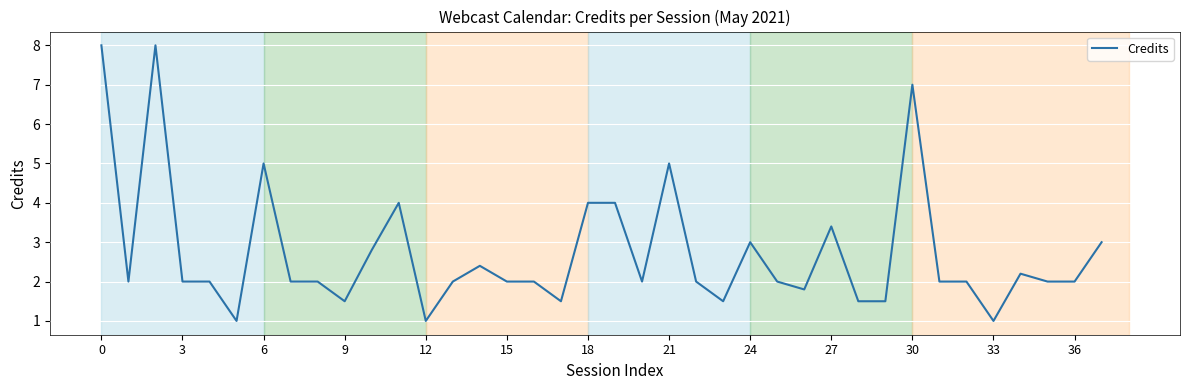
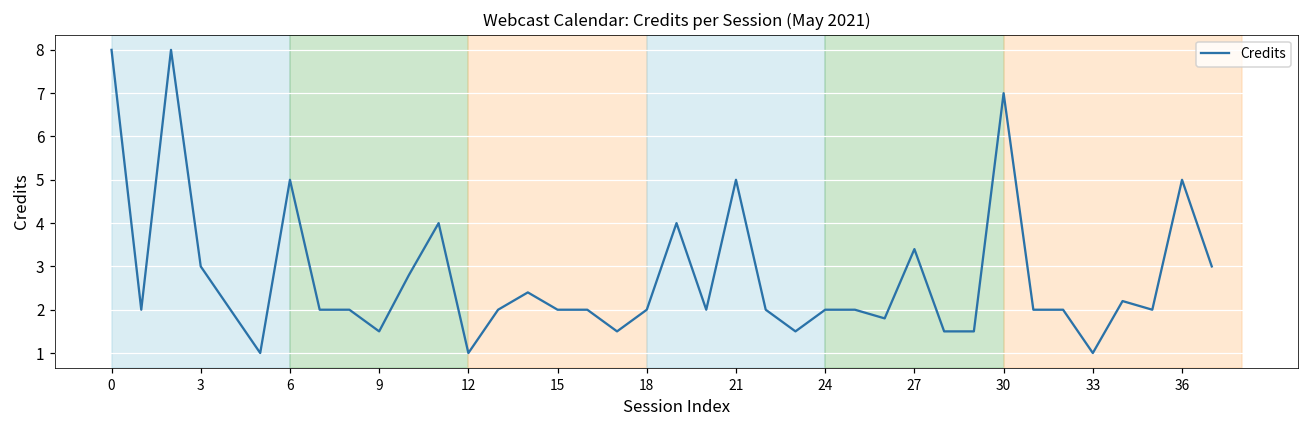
  {
    "0": 8,
-   "3": 2,
+   "3": 3,
    "6": 5,
    "9": 1.5,
    "12": 1,
    "15": 2,
-   "18": 4,
+   "18": 2,
    "21": 5,
-   "24": 3,
+   "24": 2,
    "27": 3.4,
    "30": 7,
    "33": 1,
-   "36": 2
+   "36": 5
  }
